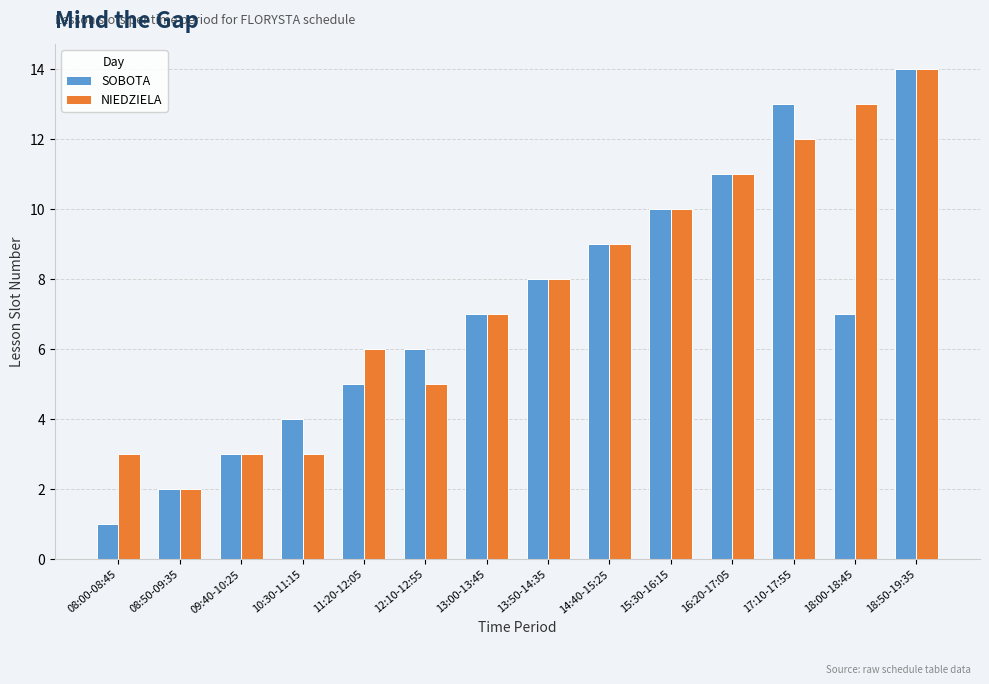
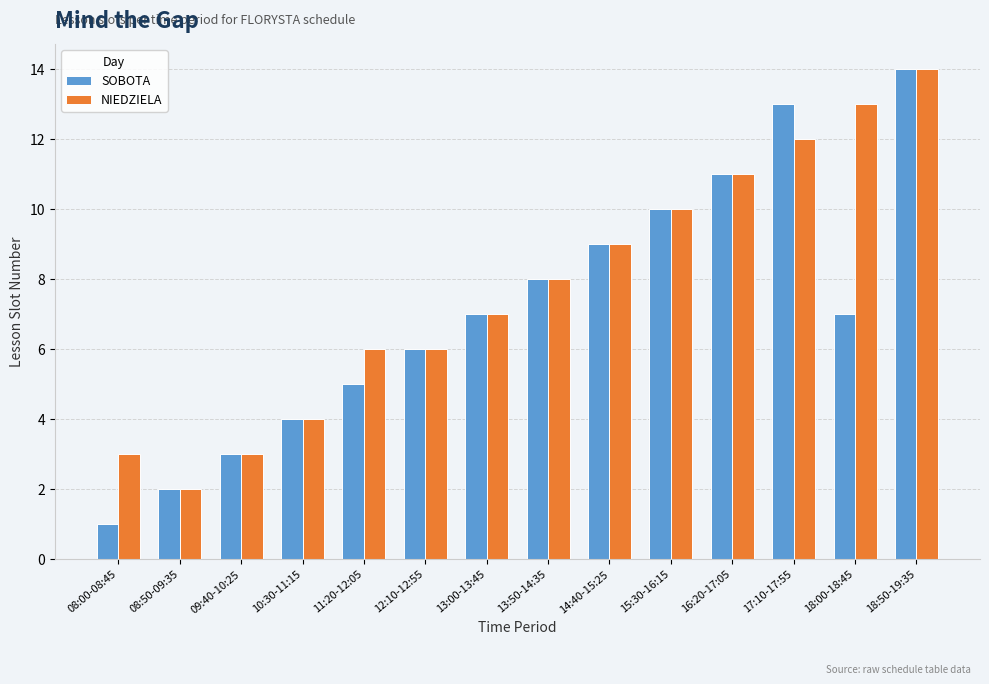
  {
    "SOBOTA": {
      "08:00-08:45": 1,
      "08:50-09:35": 2,
      "09:40-10:25": 3,
      "10:30-11:15": 4,
      "11:20-12:05": 5,
      "12:10-12:55": 6,
      "13:00-13:45": 7,
      "13:50-14:35": 8,
      "14:40-15:25": 9,
      "15:30-16:15": 10,
      "16:20-17:05": 11,
      "17:10-17:55": 13,
      "18:00-18:45": 7,
      "18:50-19:35": 14
    },
    "NIEDZIELA": {
      "08:00-08:45": 3,
      "08:50-09:35": 2,
      "09:40-10:25": 3,
-     "10:30-11:15": 3,
+     "10:30-11:15": 4,
      "11:20-12:05": 6,
-     "12:10-12:55": 5,
+     "12:10-12:55": 6,
      "13:00-13:45": 7,
      "13:50-14:35": 8,
      "14:40-15:25": 9,
      "15:30-16:15": 10,
      "16:20-17:05": 11,
      "17:10-17:55": 12,
      "18:00-18:45": 13,
      "18:50-19:35": 14
    }
  }
